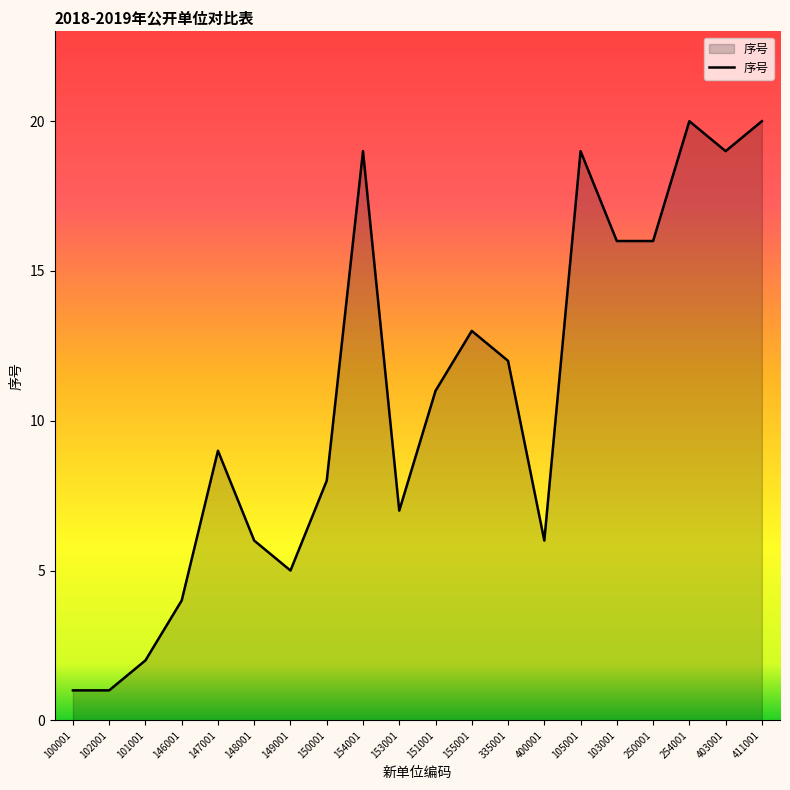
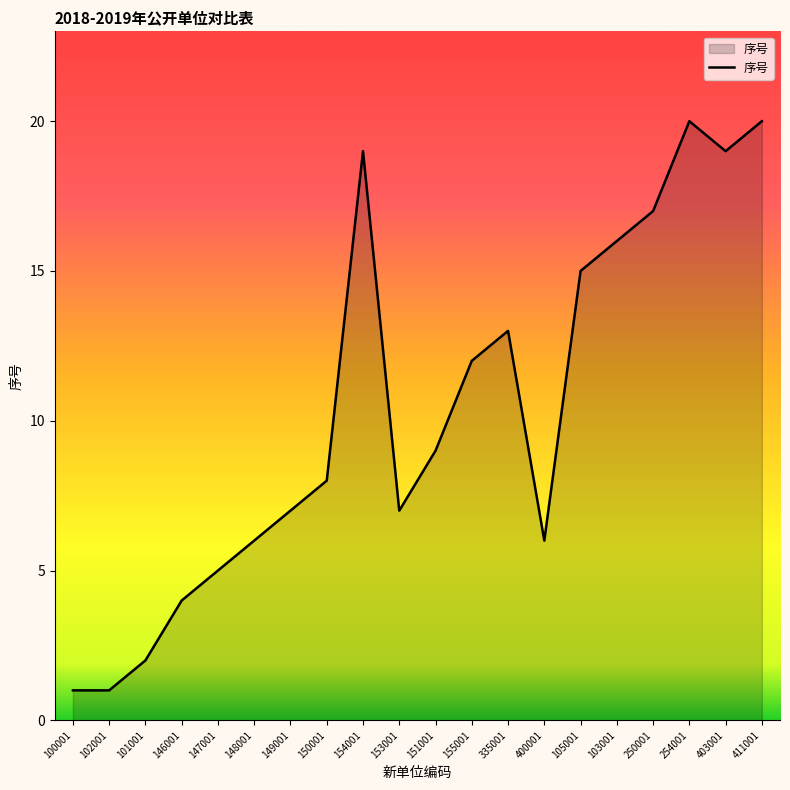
  {
    "100001": 1,
    "102001": 1,
    "101001": 2,
    "146001": 4,
-   "147001": 9,
+   "147001": 5,
    "148001": 6,
-   "149001": 5,
+   "149001": 7,
    "150001": 8,
    "154001": 19,
    "153001": 7,
-   "151001": 11,
-   "155001": 13,
-   "335001": 12,
+   "151001": 9,
+   "155001": 12,
+   "335001": 13,
    "400001": 6,
-   "105001": 19,
+   "105001": 15,
    "103001": 16,
-   "250001": 16,
+   "250001": 17,
    "254001": 20,
    "403001": 19,
    "411001": 20
  }
